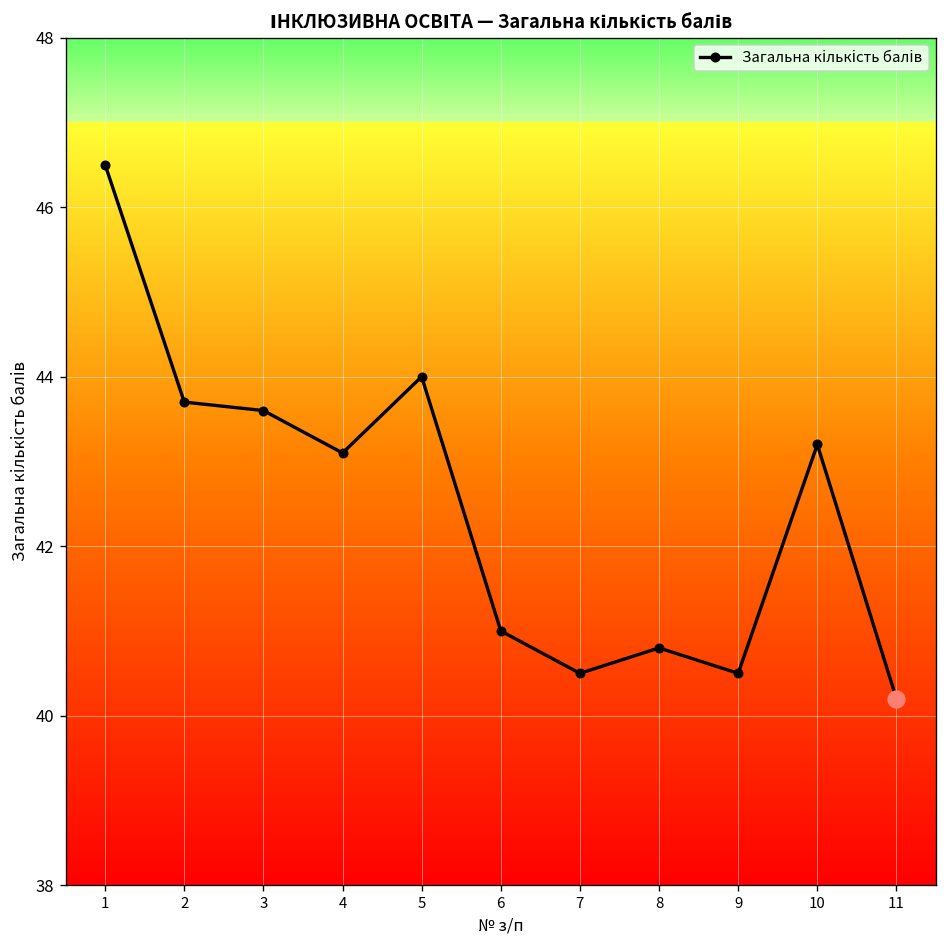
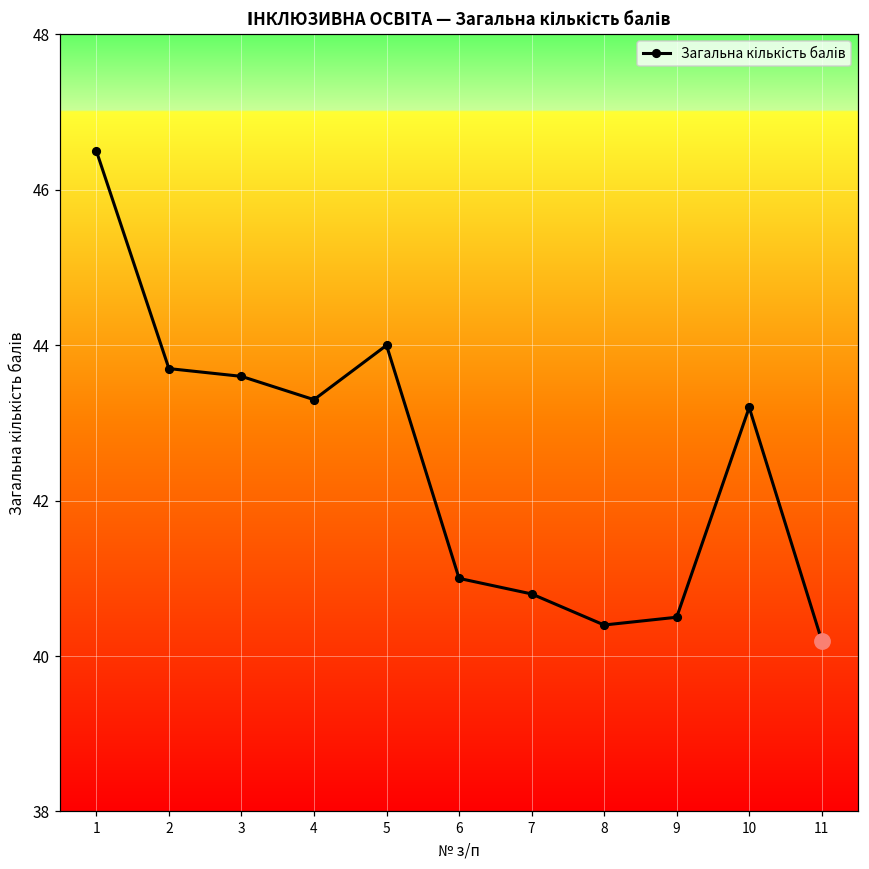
  {
    "Загальна кількість балів": {
      "1": 46.5,
      "2": 43.7,
      "3": 43.6,
-     "4": 43.1,
+     "4": 43.3,
      "5": 44.0,
      "6": 41.0,
-     "7": 40.5,
-     "8": 40.8,
+     "7": 40.8,
+     "8": 40.4,
      "9": 40.5,
      "10": 43.2
    }
  }
